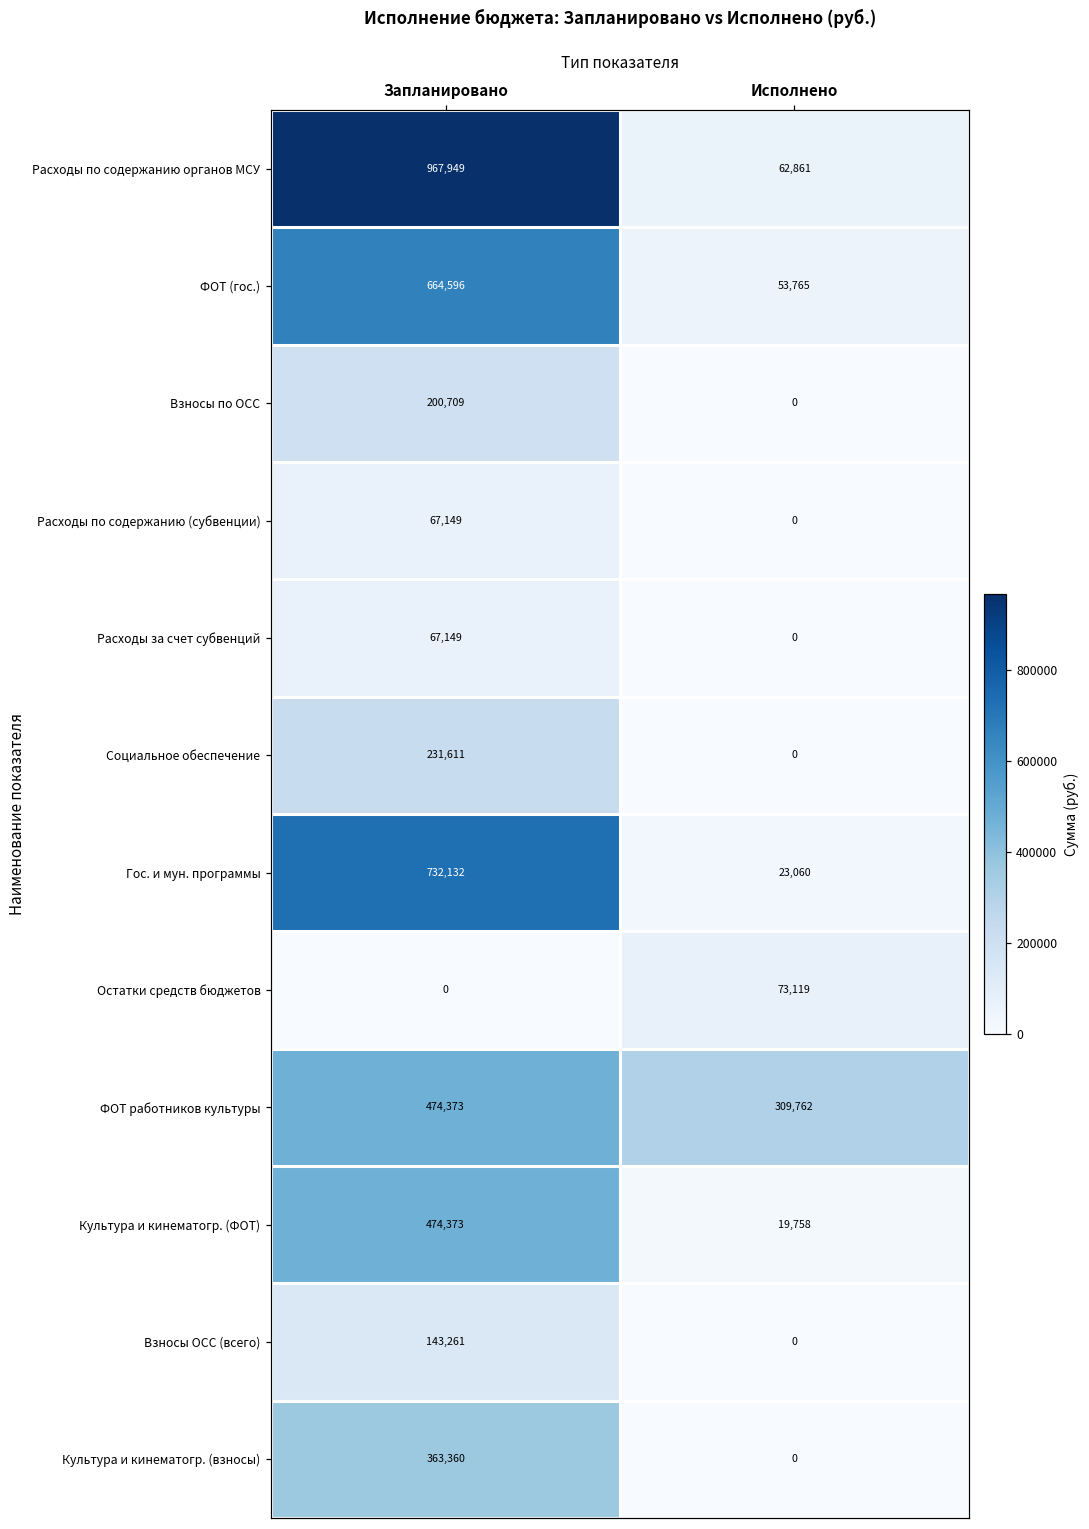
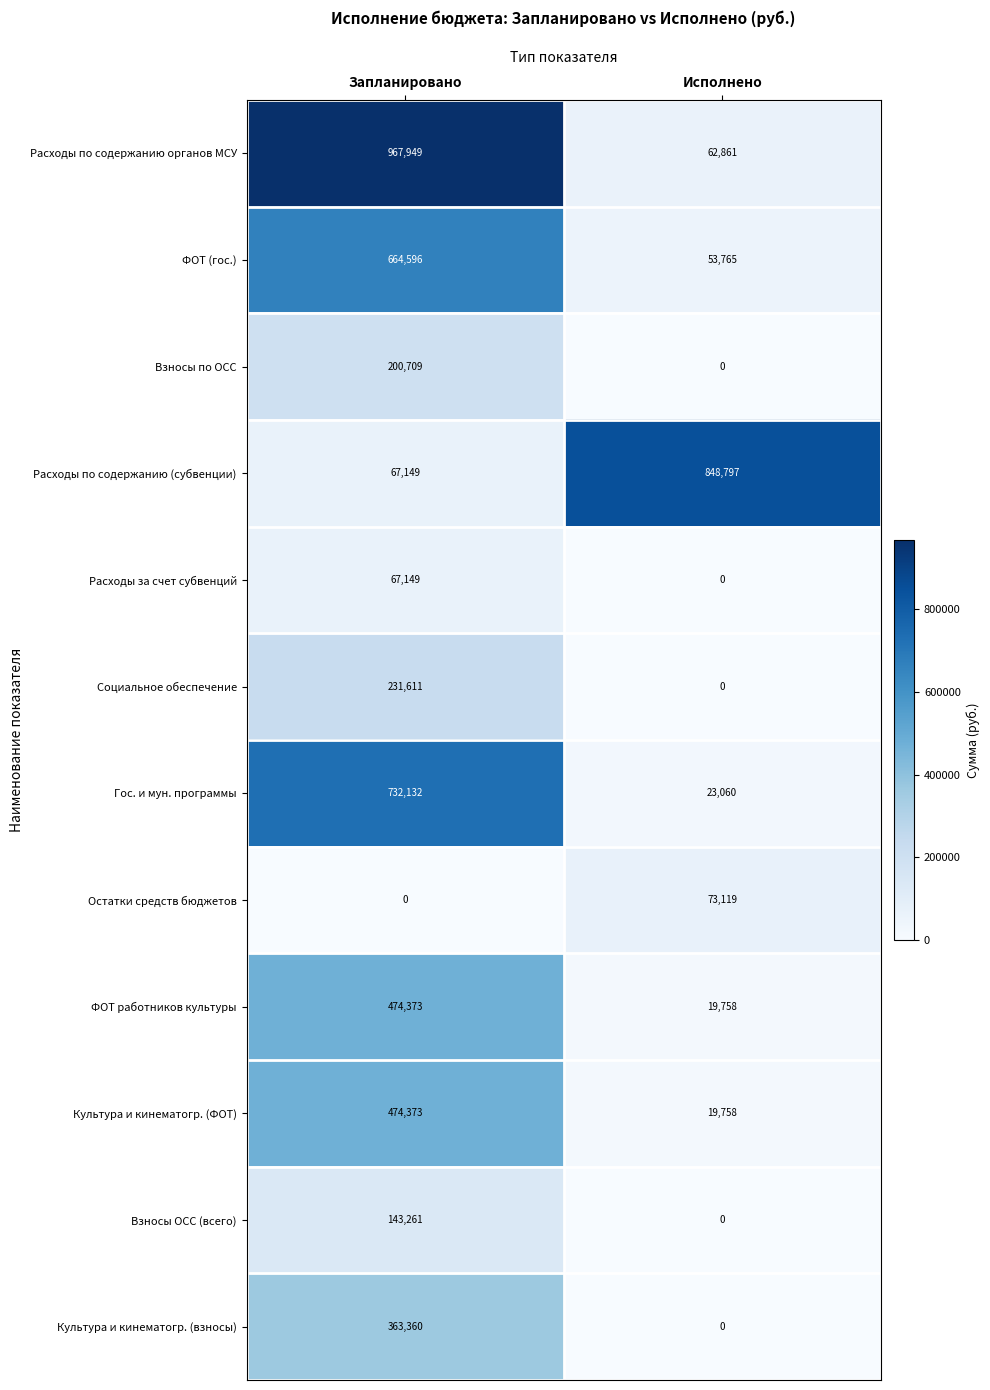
  {
    "Расходы по содержанию органов МСУ": {
      "Запланировано": "967,949",
      "Исполнено": "62,861"
    },
    "ФОТ (гос.)": {
      "Запланировано": "664,596",
      "Исполнено": "53,765"
    },
    "Взносы по ОСС": {
      "Запланировано": "200,709",
      "Исполнено": "0"
    },
    "Расходы по содержанию (субвенции)": {
      "Запланировано": "67,149",
-     "Исполнено": "0"
+     "Исполнено": "848,797"
    },
    "Расходы за счет субвенций": {
      "Запланировано": "67,149",
      "Исполнено": "0"
    },
    "Социальное обеспечение": {
      "Запланировано": "231,611",
      "Исполнено": "0"
    },
    "Гос. и мун. программы": {
      "Запланировано": "732,132",
      "Исполнено": "23,060"
    },
    "Остатки средств бюджетов": {
      "Запланировано": "0",
      "Исполнено": "73,119"
    },
    "ФОТ работников культуры": {
      "Запланировано": "474,373",
-     "Исполнено": "309,762"
+     "Исполнено": "19,758"
    },
    "Культура и кинематогр. (ФОТ)": {
      "Запланировано": "474,373",
      "Исполнено": "19,758"
    },
    "Взносы ОСС (всего)": {
      "Запланировано": "143,261",
      "Исполнено": "0"
    },
    "Культура и кинематогр. (взносы)": {
      "Запланировано": "363,360",
      "Исполнено": "0"
    }
  }
